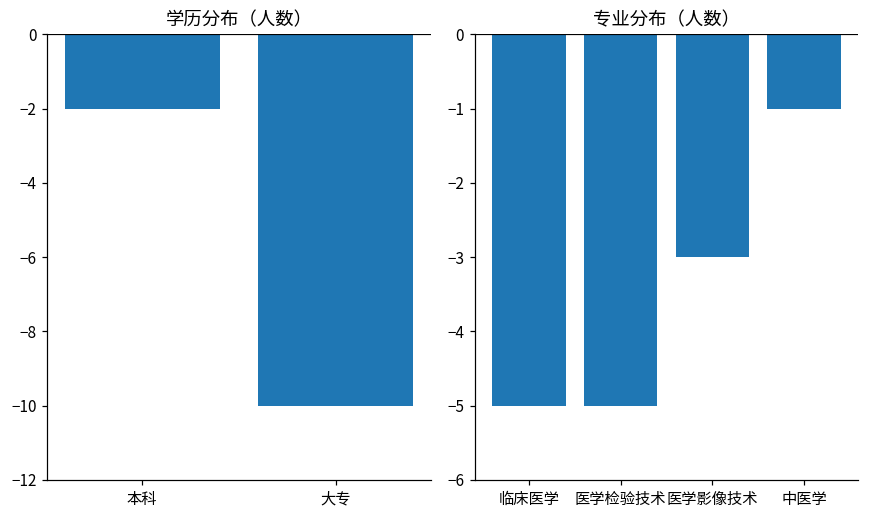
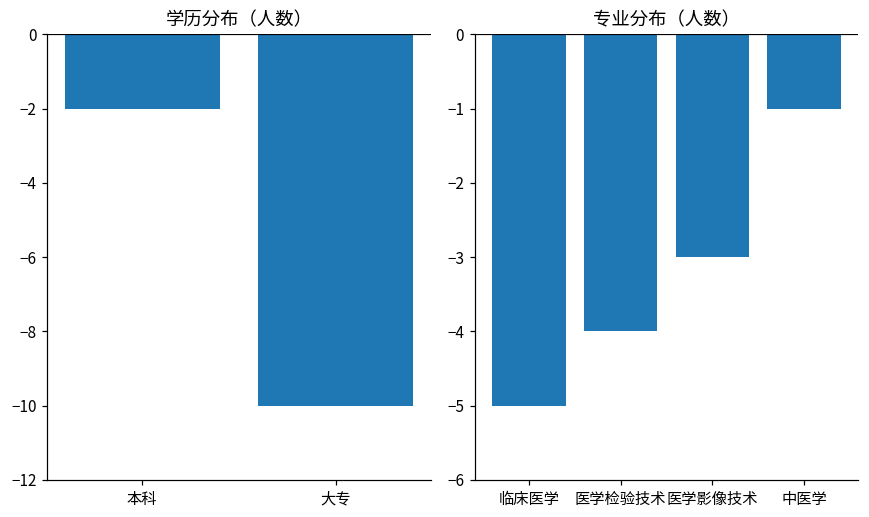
  {
    "学历分布（人数）": {
      "本科": -2.0,
      "大专": -10.0
    },
    "专业分布（人数）": {
      "临床医学": -5.0,
-     "医学检验技术": -5.0,
+     "医学检验技术": -4.0,
      "医学影像技术": -3.0,
      "中医学": -1.0
    }
  }
